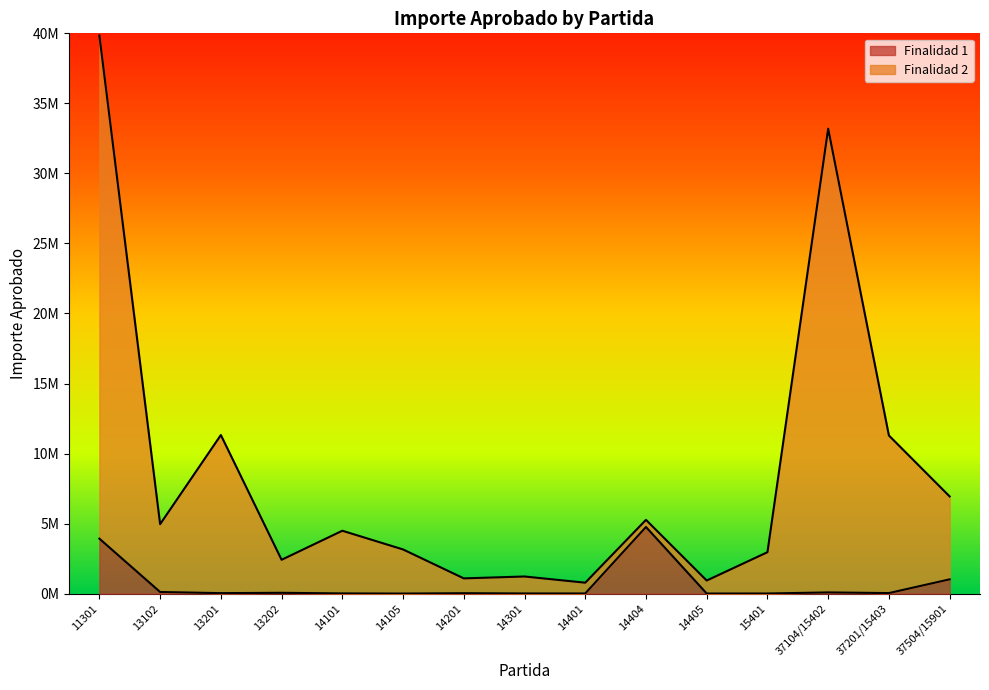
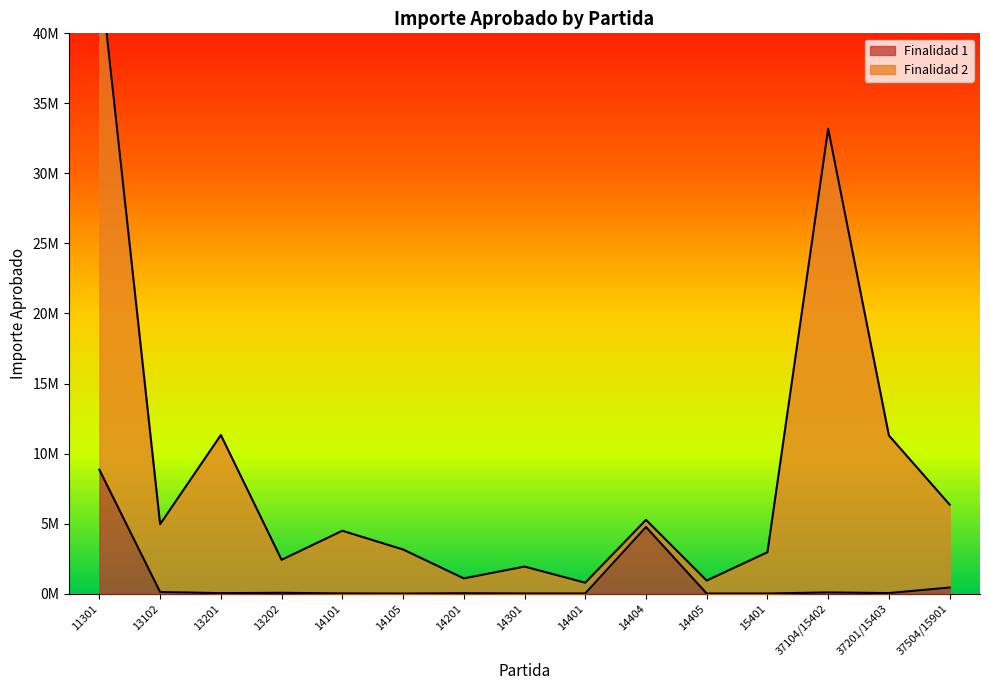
  {
    "Finalidad 1": {
-     "11301": 3900000,
+     "11301": 8800000,
      "13102": 100000,
      "13201": 0,
      "13202": 100000,
      "14101": 0,
      "14105": 0,
      "14201": 0,
      "14301": 0,
      "14401": 0,
      "14404": 4800000,
      "14405": 0,
      "15401": 0,
      "37104/15402": 100000,
      "37201/15403": 0,
-     "37504/15901": 1000000
+     "37504/15901": 400000
    },
    "Finalidad 2": {
      "13102": 4800000,
      "13201": 11300000,
      "13202": 2400000,
      "14101": 4500000,
      "14105": 3100000,
      "14201": 1100000,
-     "14301": 1200000,
+     "14301": 1900000,
      "14401": 800000,
      "14404": 500000,
      "14405": 900000,
      "15401": 2900000,
      "37104/15402": 33100000,
      "37201/15403": 11300000,
      "37504/15901": 5900000
    }
  }
